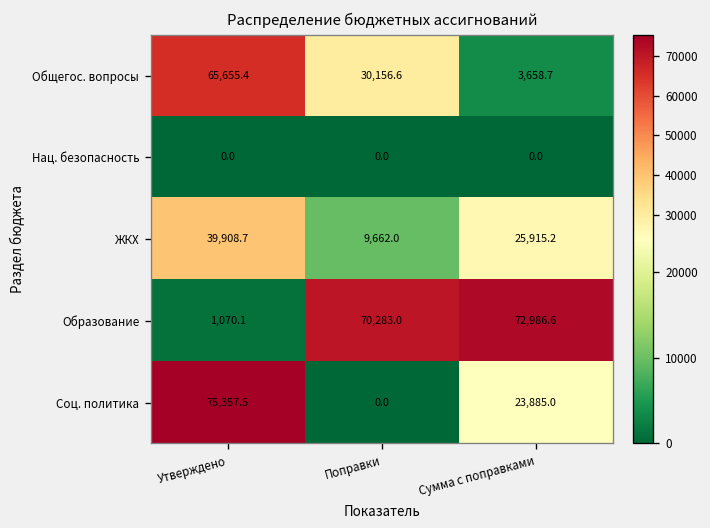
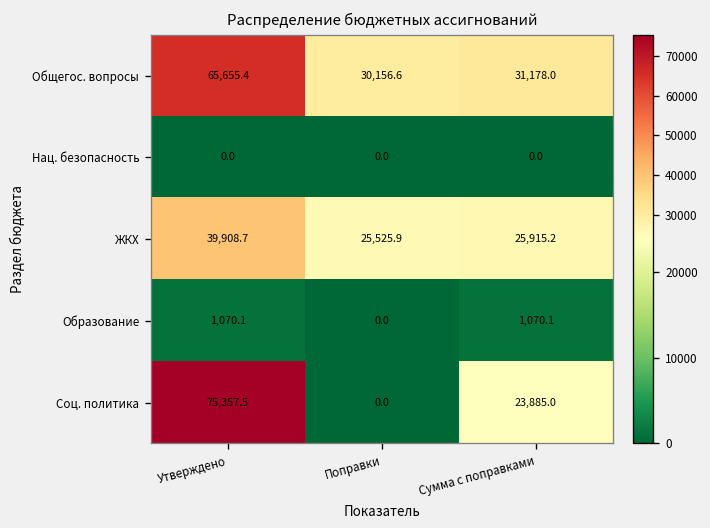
  {
    "Общегос. вопросы": {
      "Утверждено": "65,655.4",
      "Поправки": "30,156.6",
-     "Сумма с поправками": "3,658.7"
+     "Сумма с поправками": "31,178.0"
    },
    "Нац. безопасность": {
      "Утверждено": "0.0",
      "Поправки": "0.0",
      "Сумма с поправками": "0.0"
    },
    "ЖКХ": {
      "Утверждено": "39,908.7",
-     "Поправки": "9,662.0",
+     "Поправки": "25,525.9",
      "Сумма с поправками": "25,915.2"
    },
    "Образование": {
      "Утверждено": "1,070.1",
-     "Поправки": "70,283.0",
-     "Сумма с поправками": "72,986.6"
+     "Поправки": "0.0",
+     "Сумма с поправками": "1,070.1"
    },
    "Соц. политика": {
      "Утверждено": "75,357.5",
      "Поправки": "0.0",
      "Сумма с поправками": "23,885.0"
    }
  }
